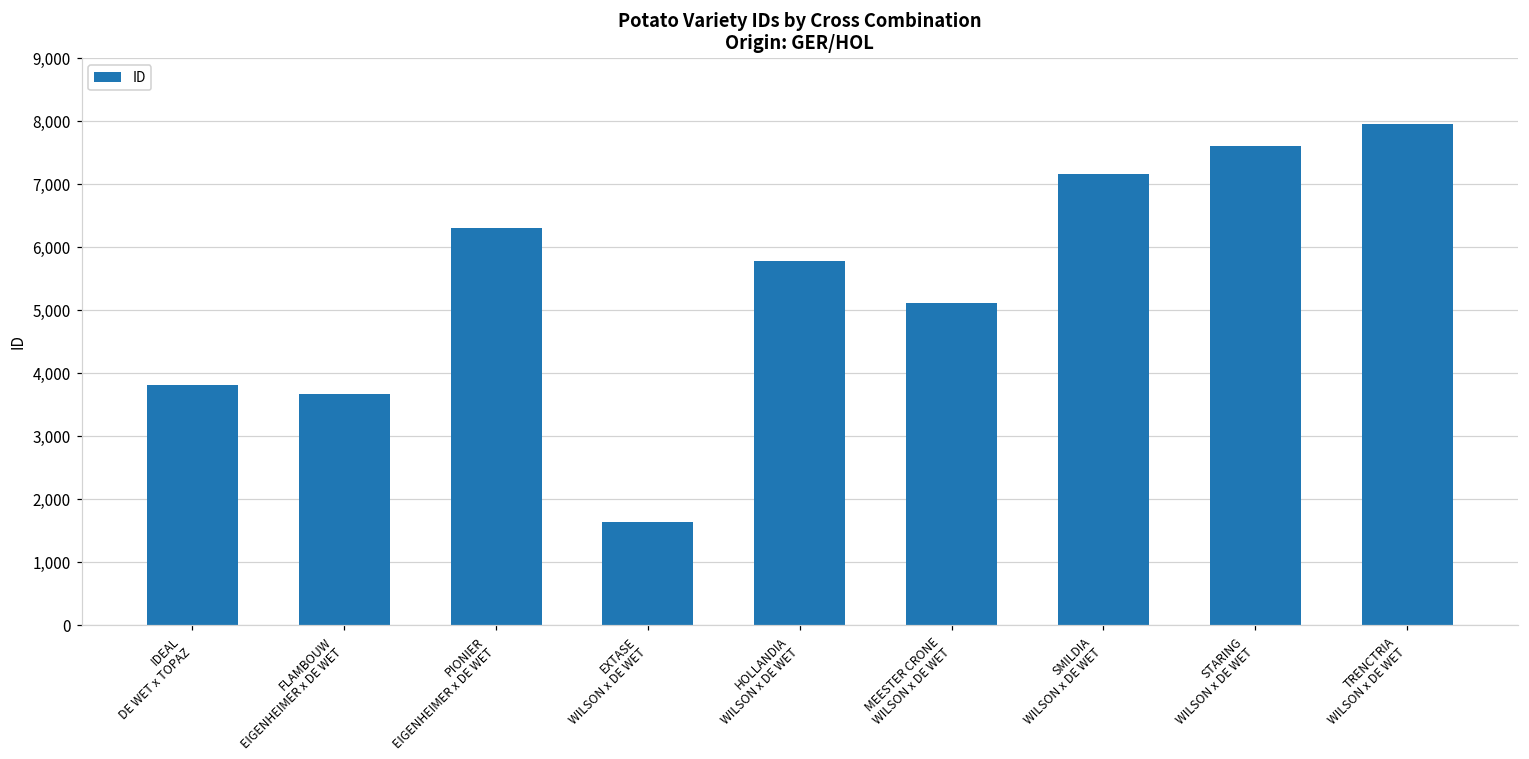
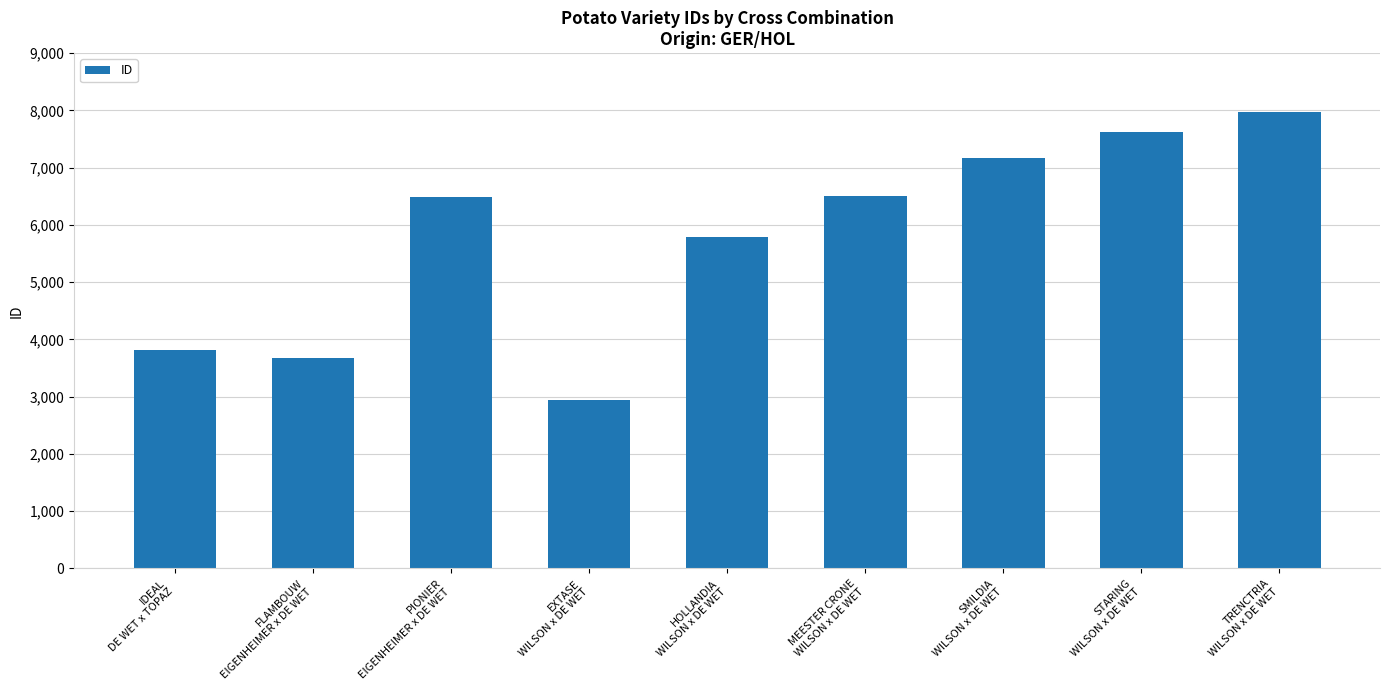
  {
    "IDEAL DE WET x TOPAZ": "3,800",
    "FLAMBOUW EIGENHEIMER x DE WET": "3,700",
-   "PIONIER EIGENHEIMER x DE WET": "6,300",
-   "EXTASE WILSON x DE WET": "1,600",
+   "PIONIER EIGENHEIMER x DE WET": "6,500",
+   "EXTASE WILSON x DE WET": "2,900",
    "HOLLANDIA WILSON x DE WET": "5,800",
-   "MEESTER CRONE WILSON x DE WET": "5,100",
+   "MEESTER CRONE WILSON x DE WET": "6,500",
    "SMILDIA WILSON x DE WET": "7,200",
    "STARING WILSON x DE WET": "7,600",
    "TRENCTRIA WILSON x DE WET": "8,000"
  }
